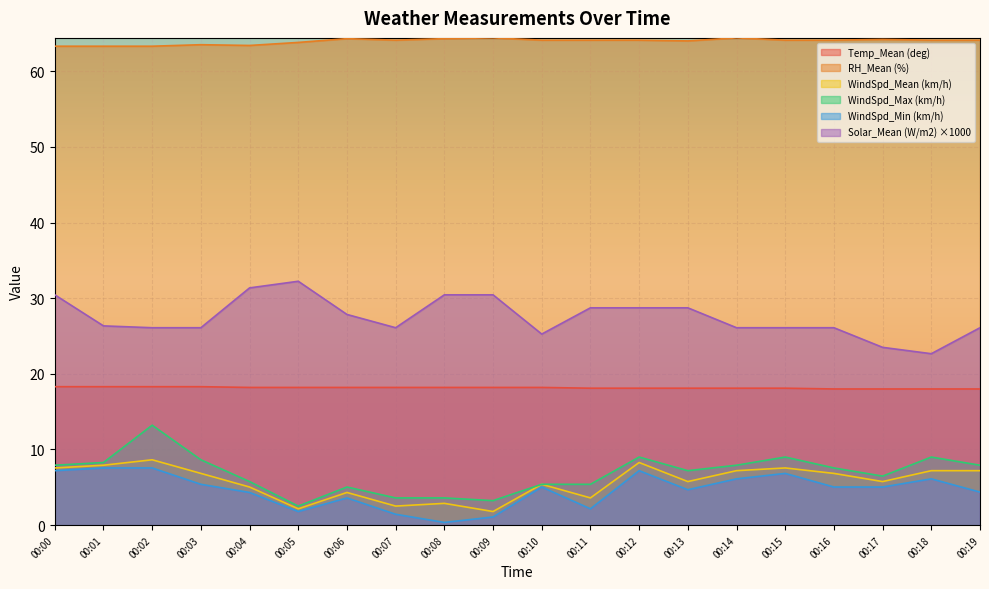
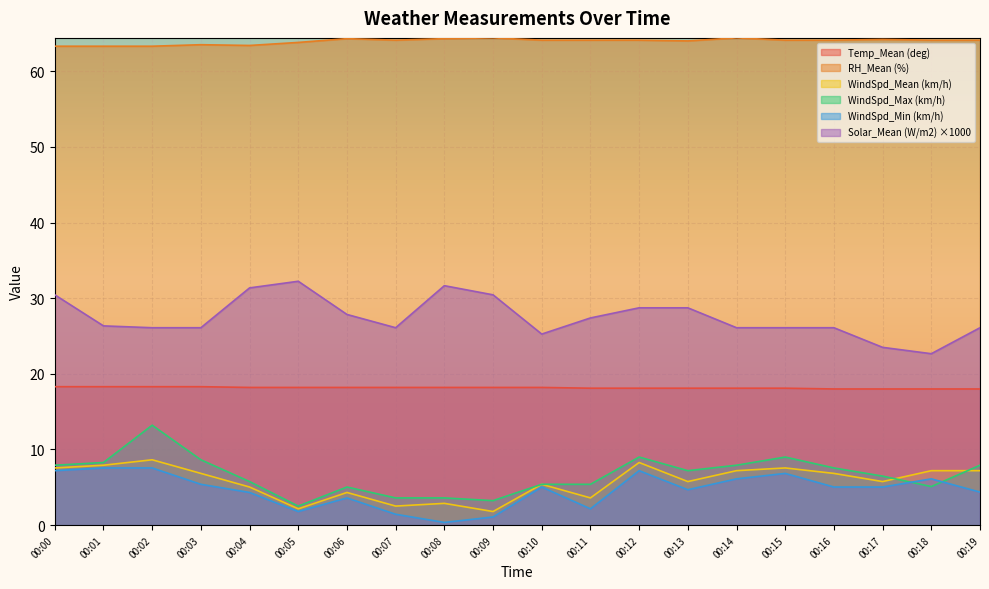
  {
    "WindSpd_Max (km/h)": {
      "00:00": 8,
      "00:01": 8,
      "00:02": 13,
      "00:03": 9,
      "00:04": 6,
      "00:05": 3,
      "00:06": 5,
      "00:07": 4,
      "00:08": 4,
      "00:09": 3,
      "00:11": 5,
      "00:12": 9,
      "00:13": 7,
      "00:14": 8,
      "00:15": 9,
      "00:16": 8,
      "00:17": 6,
-     "00:18": 9,
+     "00:18": 5,
      "00:19": 8
    },
    "WindSpd_Min (km/h)": {
      "00:00": 7,
      "00:01": 8,
      "00:02": 8,
      "00:03": 5,
      "00:04": 4,
      "00:05": 2,
      "00:06": 4,
      "00:07": 1,
      "00:08": 0,
      "00:09": 1,
      "00:10": 5,
      "00:11": 2,
      "00:12": 7,
      "00:13": 5,
      "00:14": 6,
      "00:15": 7,
      "00:16": 5,
      "00:17": 5,
      "00:18": 6,
      "00:19": 4
    },
    "Solar_Mean (W/m2) ×1000": {
      "00:00": 30,
      "00:01": 26,
      "00:02": 26,
      "00:03": 26,
      "00:04": 31,
      "00:05": 32,
      "00:06": 28,
      "00:07": 26,
-     "00:08": 30,
+     "00:08": 32,
      "00:09": 30,
      "00:10": 25,
-     "00:11": 29,
+     "00:11": 27,
      "00:12": 29,
      "00:13": 29,
      "00:14": 26,
      "00:15": 26,
      "00:16": 26,
      "00:17": 23,
      "00:18": 23,
      "00:19": 26
    }
  }
